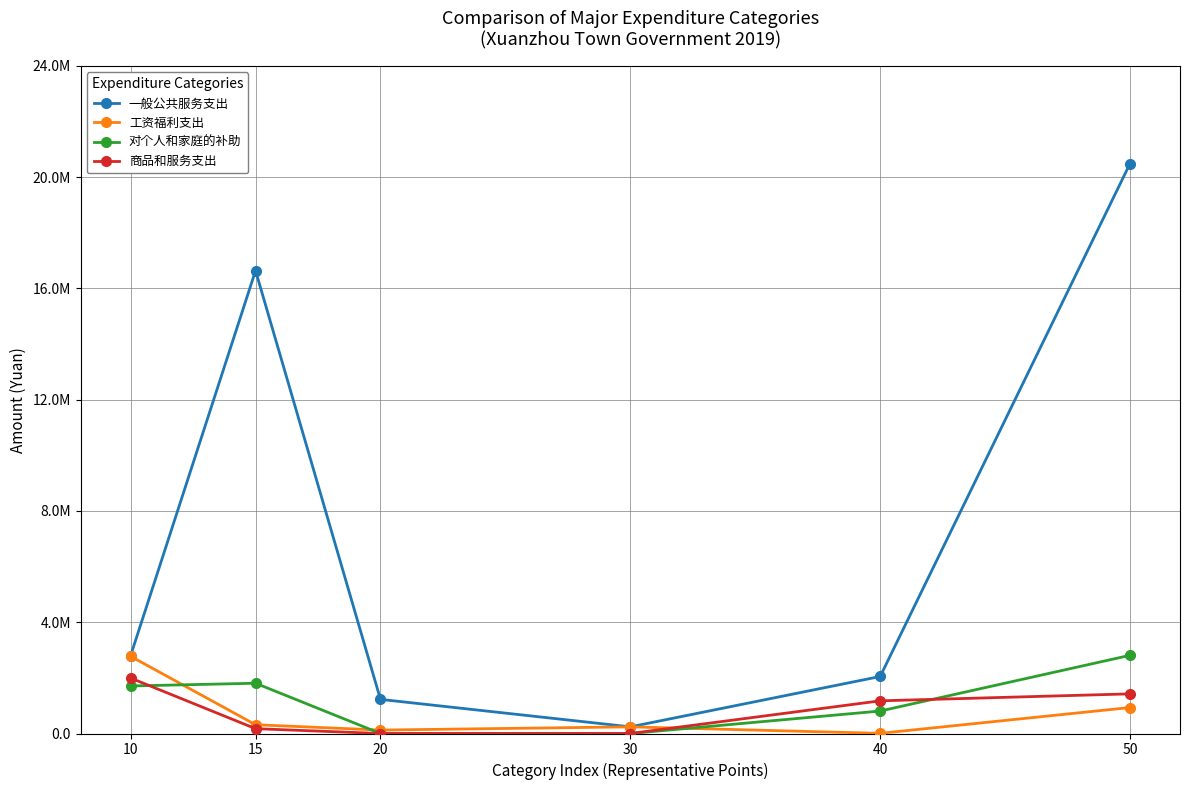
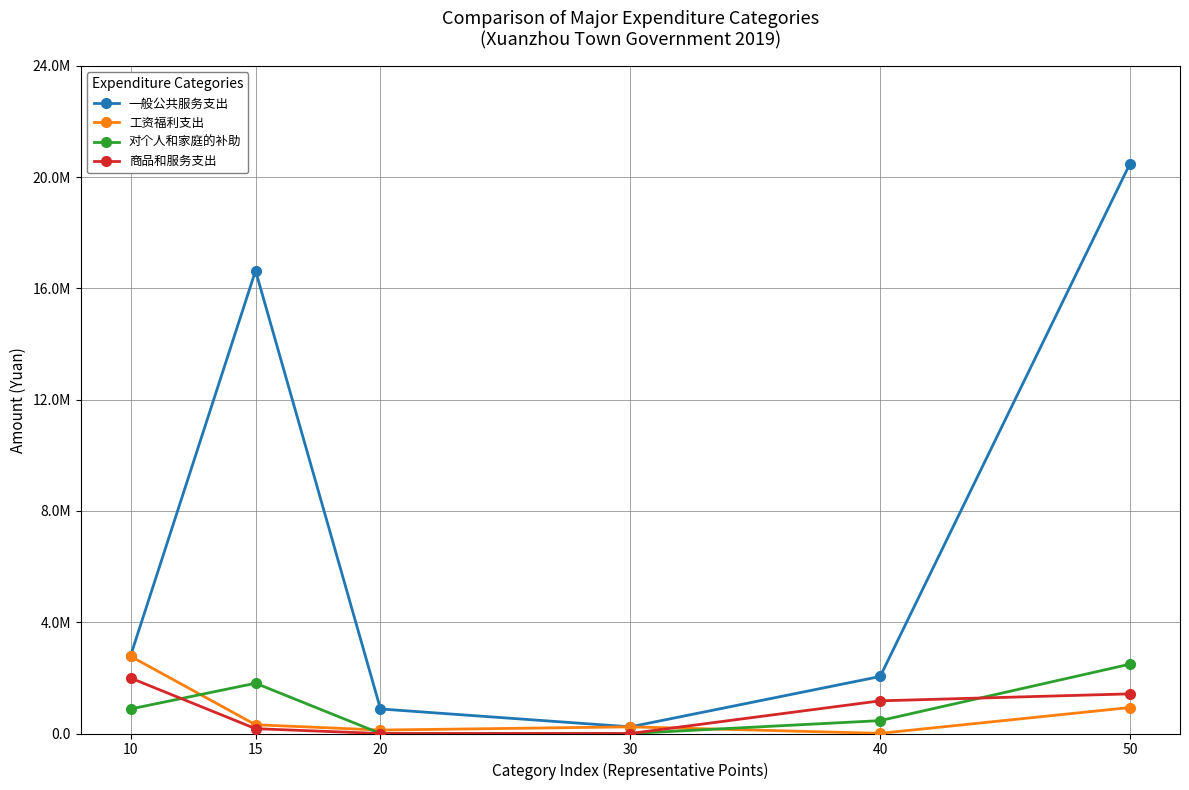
  {
    "一般公共服务支出": {
      "15": 16600000,
-     "20": 1200000,
+     "20": 900000,
      "40": 2000000,
      "50": 20500000
    },
    "工资福利支出": {
      "15": 300000,
      "20": 100000,
      "40": 0,
      "50": 900000
    },
    "对个人和家庭的补助": {
-     "10": 1700000,
+     "10": 900000,
      "15": 1800000,
-     "40": 800000,
-     "50": 2800000
+     "40": 500000,
+     "50": 2500000
    },
    "商品和服务支出": {
      "10": 2000000,
      "15": 200000,
      "40": 1200000,
      "50": 1400000
    }
  }
